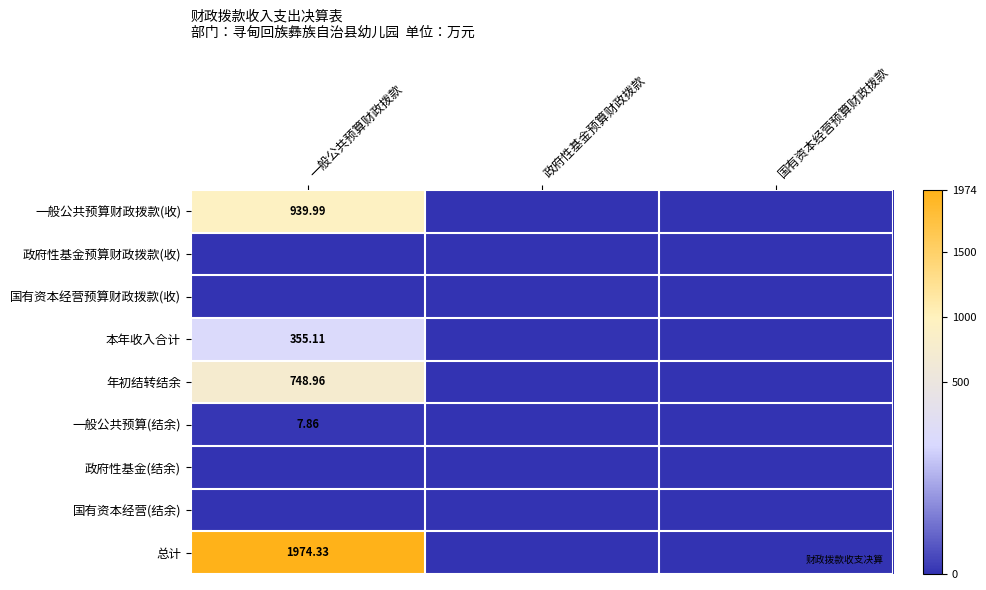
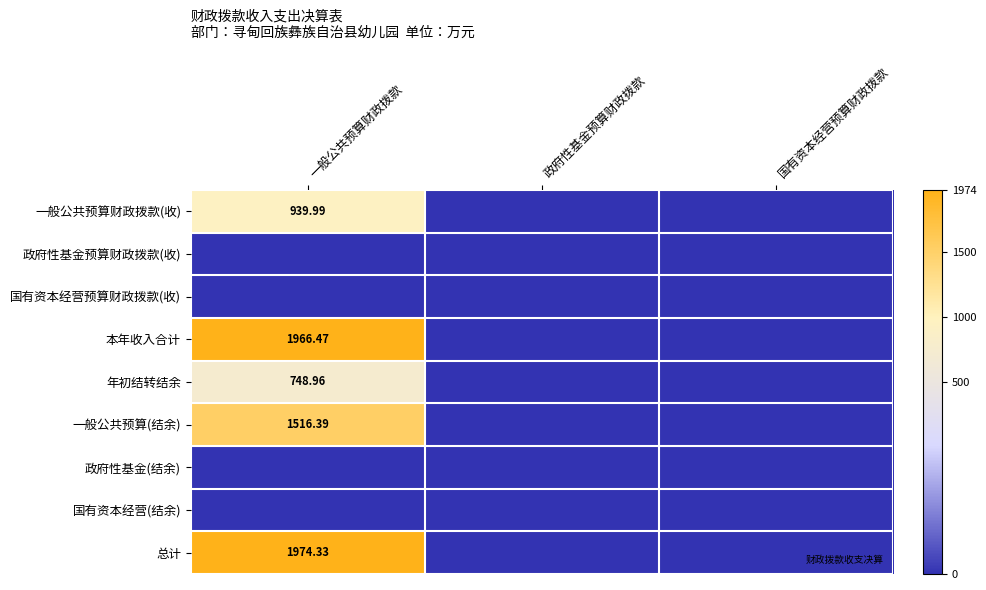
  {
    "一般公共预算财政拨款(收)": {
      "一般公共预算财政拨款": 939.99
    },
    "本年收入合计": {
-     "一般公共预算财政拨款": 355.11
+     "一般公共预算财政拨款": 1966.47
    },
    "年初结转结余": {
      "一般公共预算财政拨款": 748.96
    },
    "一般公共预算(结余)": {
-     "一般公共预算财政拨款": 7.86
+     "一般公共预算财政拨款": 1516.39
    },
    "总计": {
      "一般公共预算财政拨款": 1974.33
    }
  }
